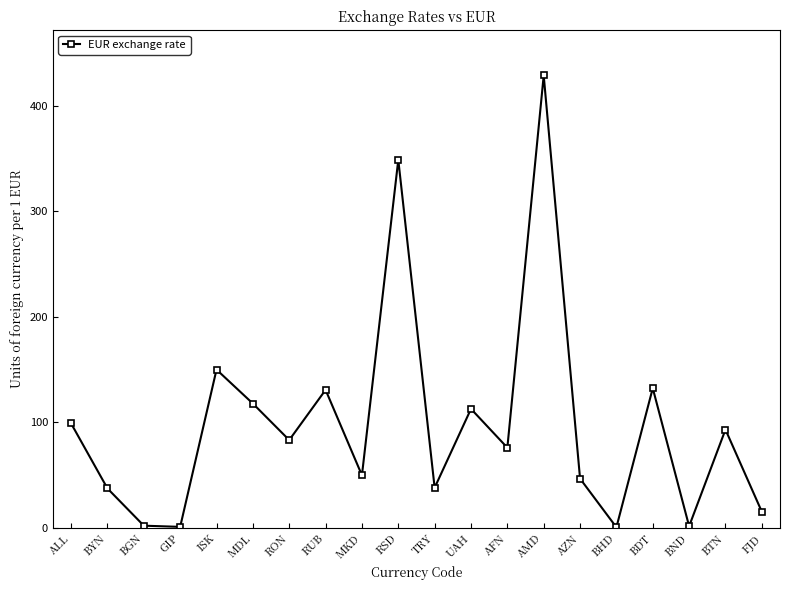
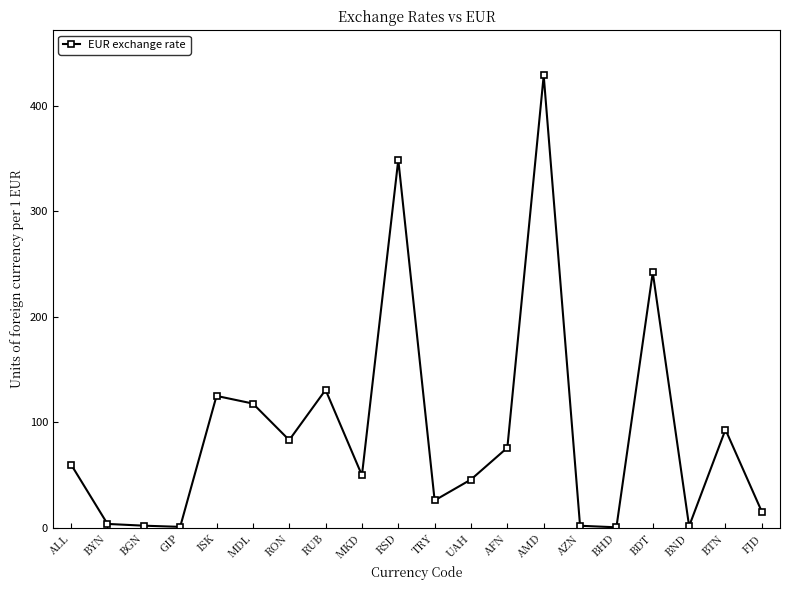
  {
-   "ALL": 99,
-   "BYN": 37,
+   "ALL": 60,
+   "BYN": 4,
    "BGN": 2,
    "GIP": 1,
-   "ISK": 150,
+   "ISK": 125,
    "MDL": 118,
    "RON": 83,
    "RUB": 131,
    "MKD": 50,
    "RSD": 349,
-   "TRY": 38,
-   "UAH": 113,
+   "TRY": 26,
+   "UAH": 46,
    "AFN": 76,
    "AMD": 429,
-   "AZN": 47,
+   "AZN": 2,
    "BHD": 0,
-   "BDT": 132,
+   "BDT": 242,
    "BND": 1,
    "BTN": 93,
    "FJD": 15
  }
